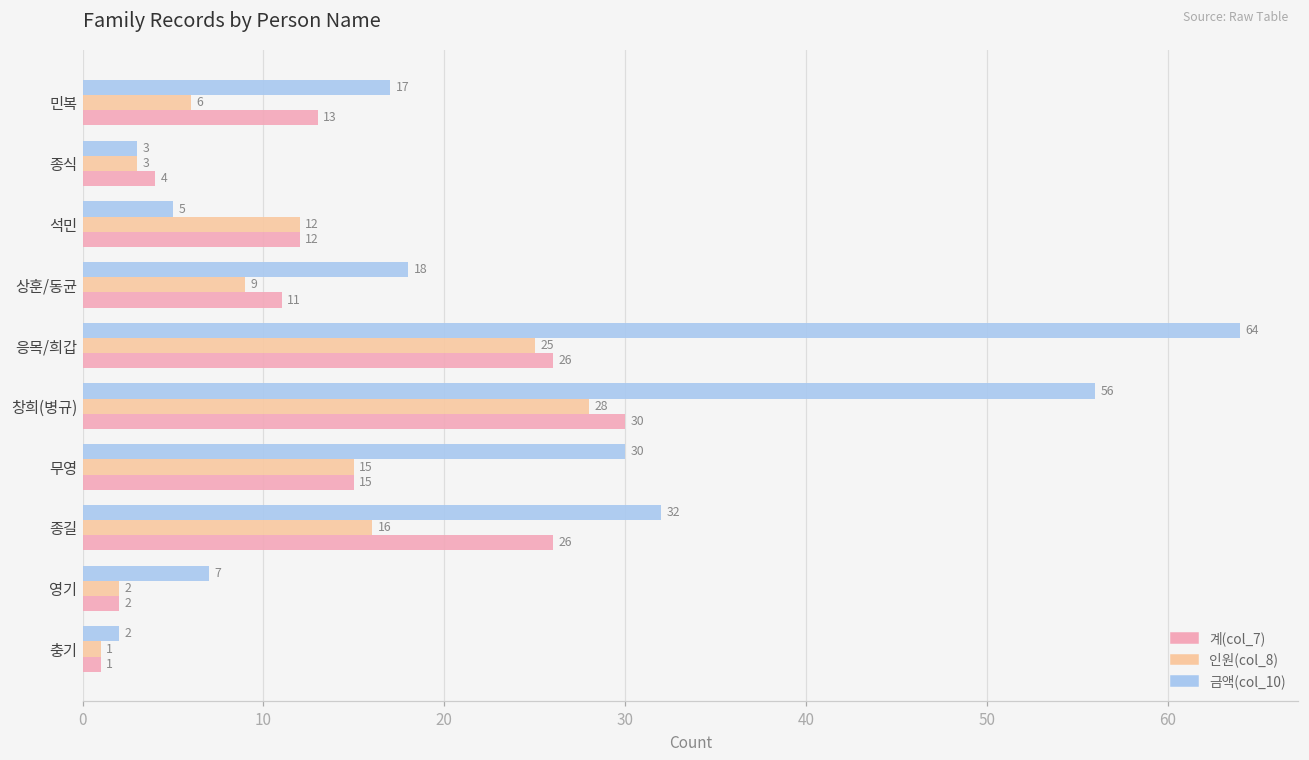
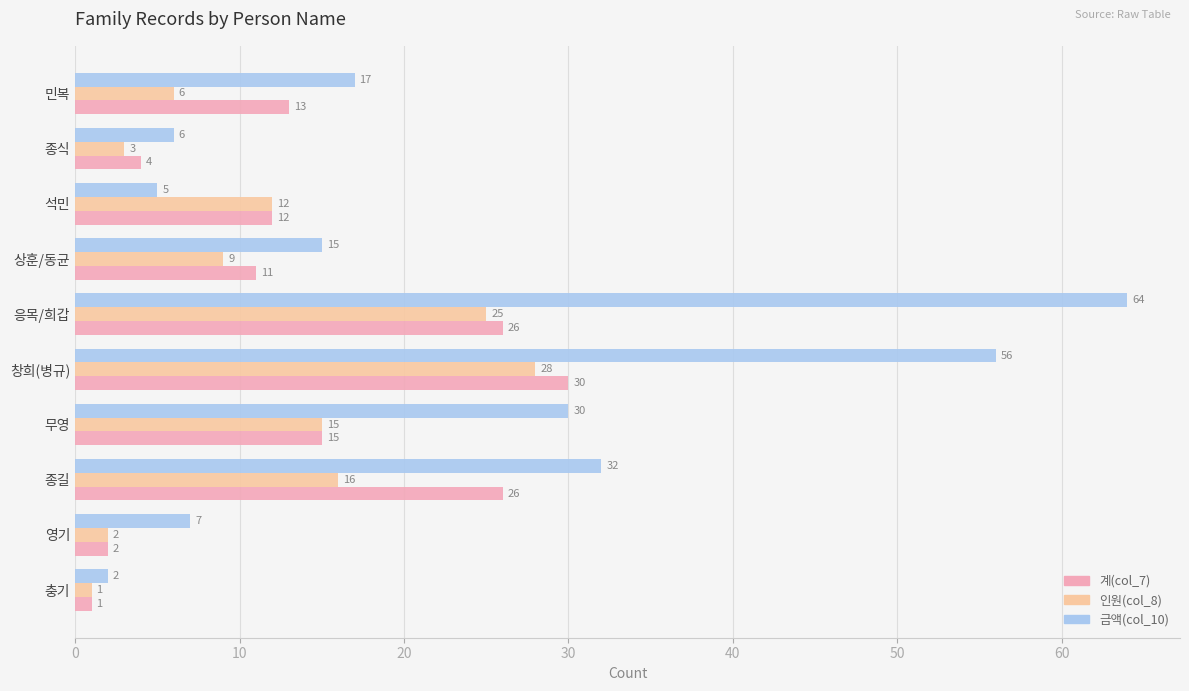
  {
    "금액(col_10)": {
      "민복": 17,
-     "종식": 3,
+     "종식": 6,
      "석민": 5,
-     "상훈/동균": 18,
+     "상훈/동균": 15,
      "응목/희갑": 64,
      "창희(병규)": 56,
      "무영": 30,
      "종길": 32,
      "영기": 7,
      "충기": 2
    }
  }
